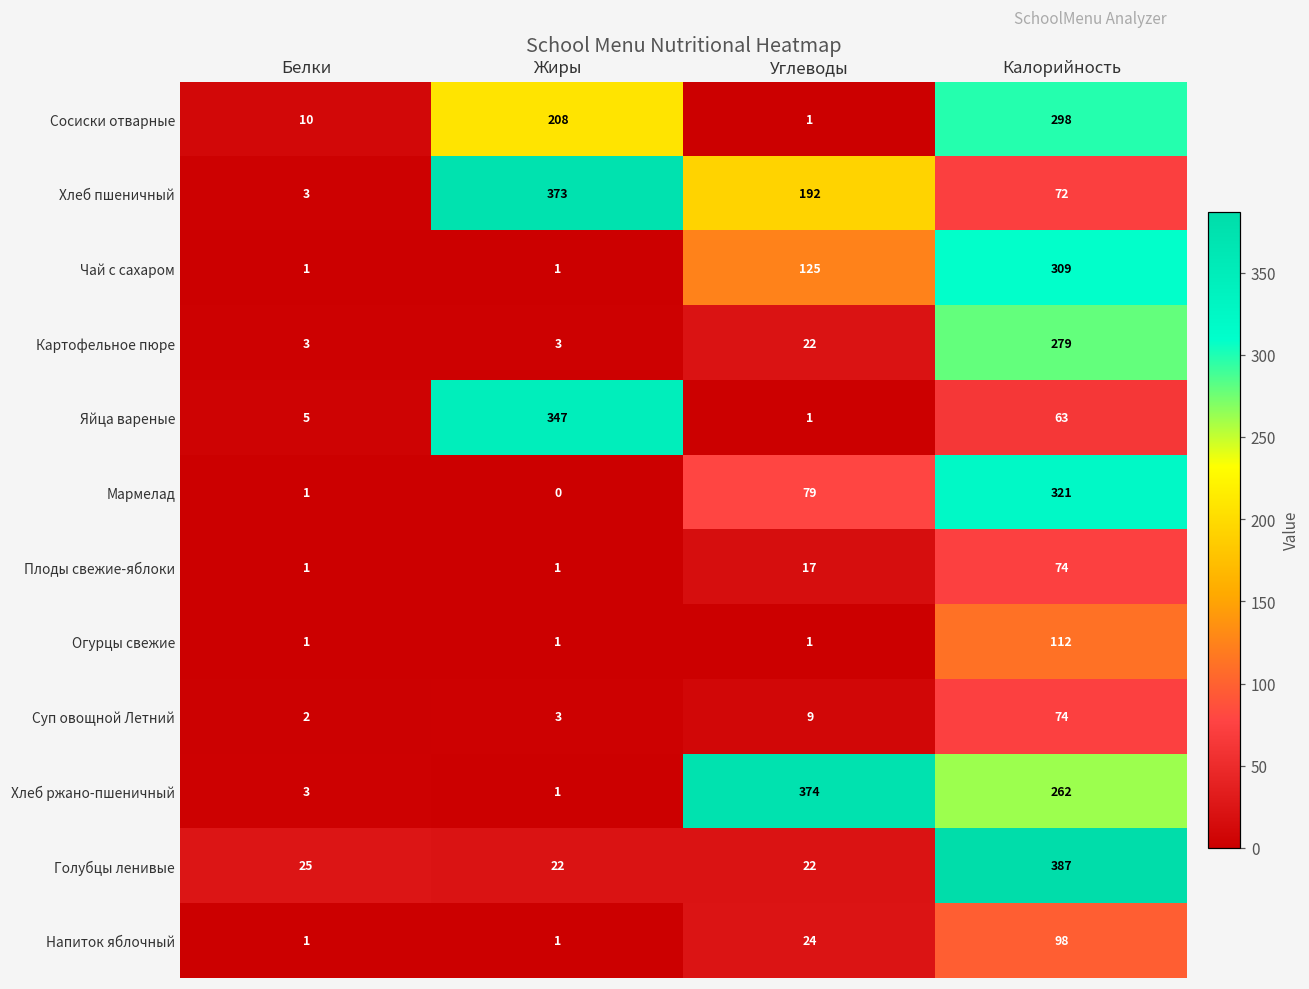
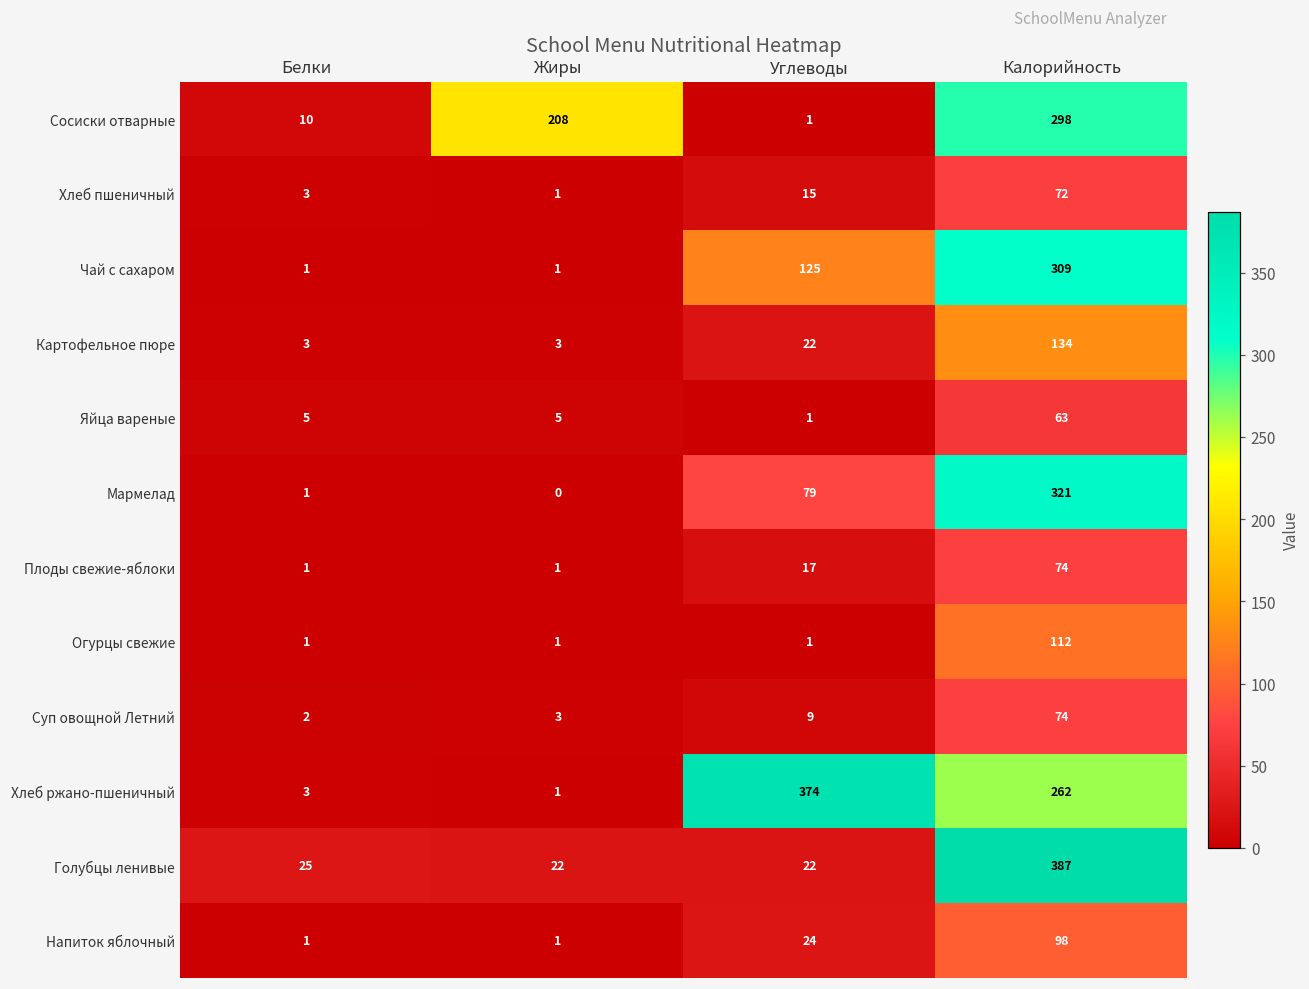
  {
    "Сосиски отварные": {
      "Белки": 10,
      "Жиры": 208,
      "Углеводы": 1,
      "Калорийность": 298
    },
    "Хлеб пшеничный": {
      "Белки": 3,
-     "Жиры": 373,
-     "Углеводы": 192,
+     "Жиры": 1,
+     "Углеводы": 15,
      "Калорийность": 72
    },
    "Чай с сахаром": {
      "Белки": 1,
      "Жиры": 1,
      "Углеводы": 125,
      "Калорийность": 309
    },
    "Картофельное пюре": {
      "Белки": 3,
      "Жиры": 3,
      "Углеводы": 22,
-     "Калорийность": 279
+     "Калорийность": 134
    },
    "Яйца вареные": {
      "Белки": 5,
-     "Жиры": 347,
+     "Жиры": 5,
      "Углеводы": 1,
      "Калорийность": 63
    },
    "Мармелад": {
      "Белки": 1,
      "Жиры": 0,
      "Углеводы": 79,
      "Калорийность": 321
    },
    "Плоды свежие-яблоки": {
      "Белки": 1,
      "Жиры": 1,
      "Углеводы": 17,
      "Калорийность": 74
    },
    "Огурцы свежие": {
      "Белки": 1,
      "Жиры": 1,
      "Углеводы": 1,
      "Калорийность": 112
    },
    "Суп овощной Летний": {
      "Белки": 2,
      "Жиры": 3,
      "Углеводы": 9,
      "Калорийность": 74
    },
    "Хлеб ржано-пшеничный": {
      "Белки": 3,
      "Жиры": 1,
      "Углеводы": 374,
      "Калорийность": 262
    },
    "Голубцы ленивые": {
      "Белки": 25,
      "Жиры": 22,
      "Углеводы": 22,
      "Калорийность": 387
    },
    "Напиток яблочный": {
      "Белки": 1,
      "Жиры": 1,
      "Углеводы": 24,
      "Калорийность": 98
    }
  }
